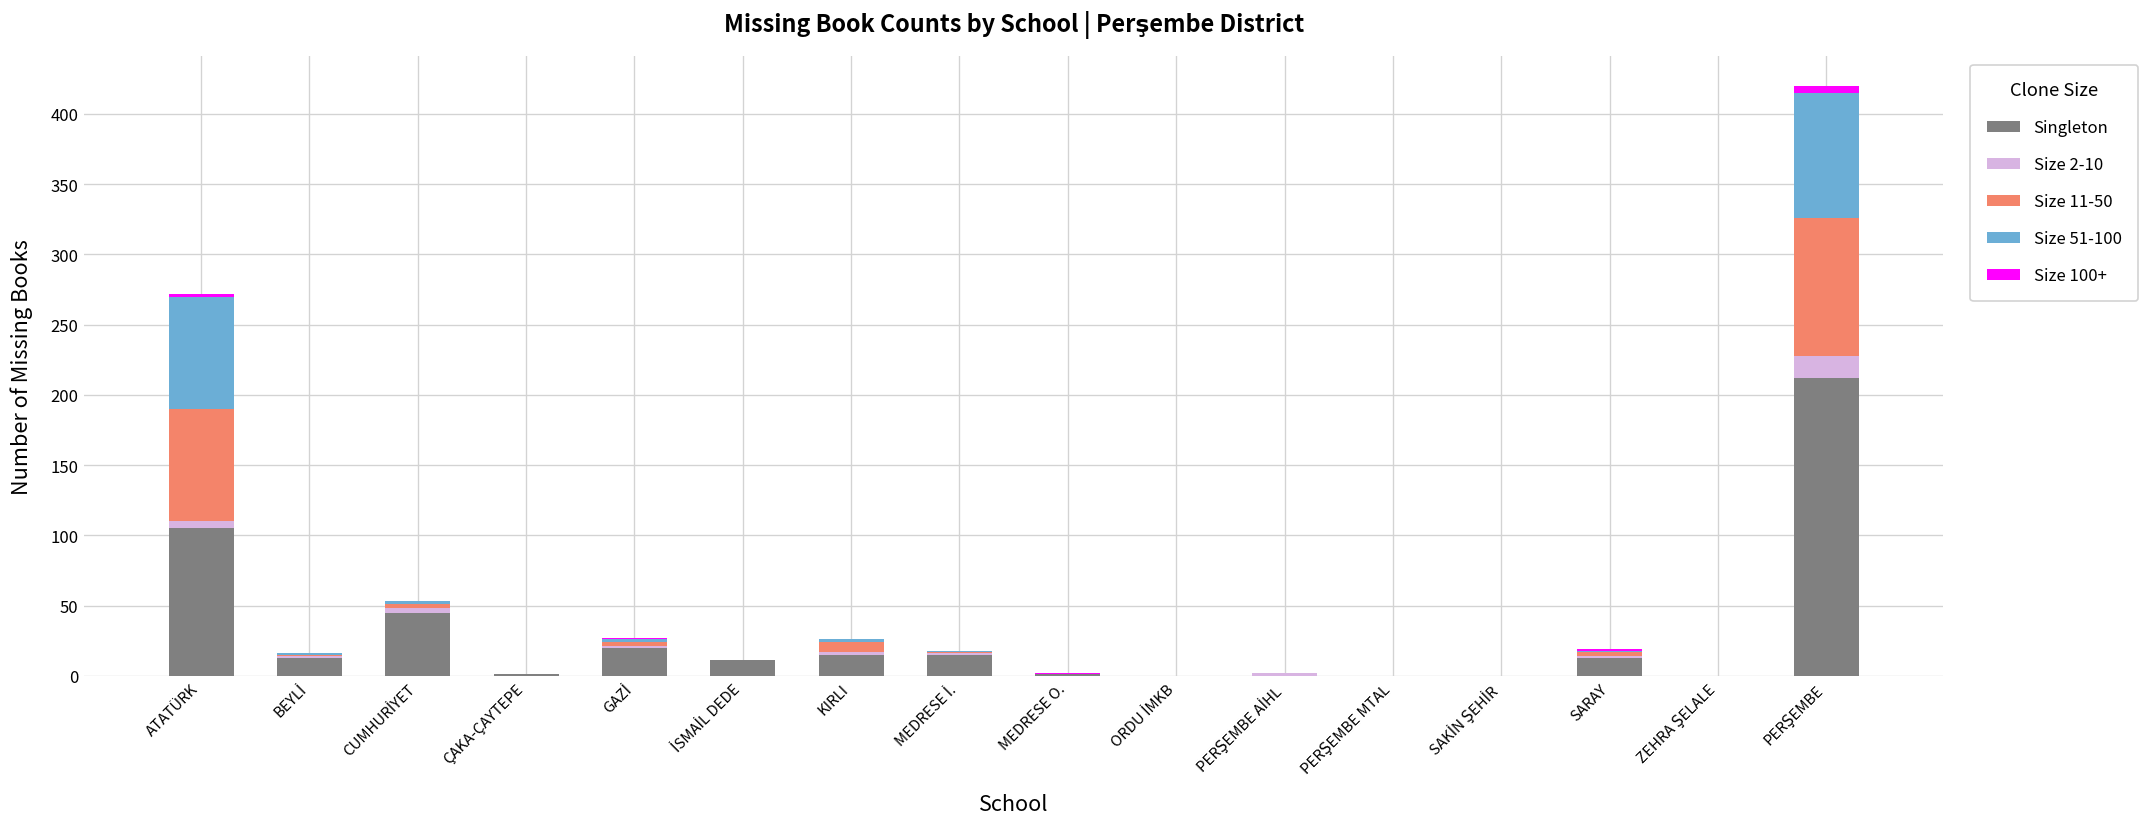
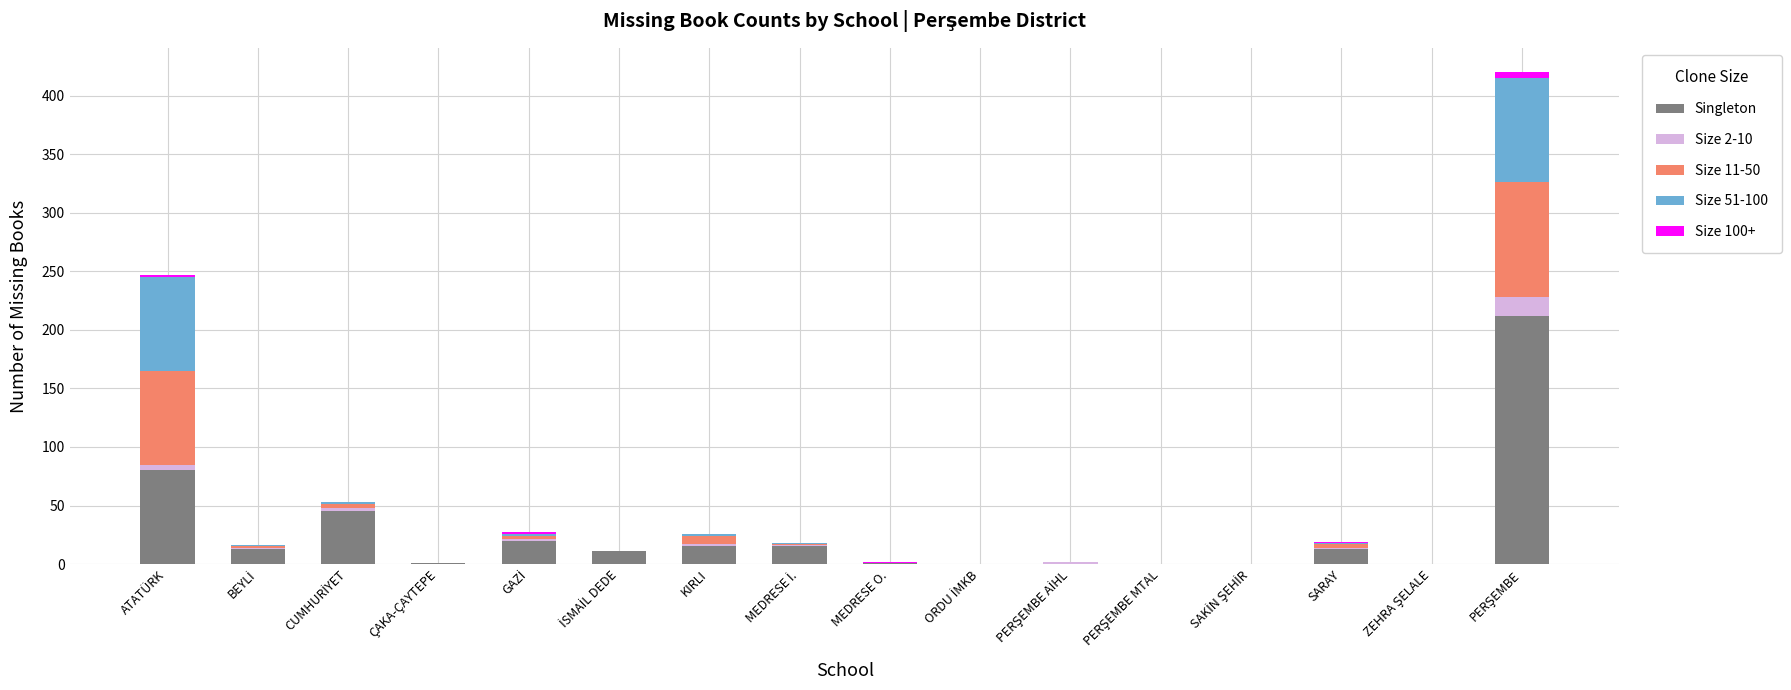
  {
    "Singleton": {
-     "ATATÜRK": 105,
+     "ATATÜRK": 80,
      "BEYLİ": 13,
      "CUMHURİYET": 45,
      "GAZİ": 20,
      "İSMAİL DEDE": 11,
      "KIRLI": 15,
      "MEDRESE İ.": 15,
      "ORDU İMKB": 0,
      "PERŞEMBE AİHL": 0,
      "PERŞEMBE MTAL": 0,
      "SAKİN ŞEHİR": 0,
      "SARAY": 13,
      "ZEHRA ŞELALE": 0,
      "PERŞEMBE": 212
    },
    "Size 2-10": {
      "ATATÜRK": 5,
      "CUMHURİYET": 3,
      "ÇAKA-ÇAYTEPE": 0,
      "İSMAİL DEDE": 0,
      "MEDRESE O.": 0,
      "ORDU İMKB": 0,
      "PERŞEMBE MTAL": 0,
      "SAKİN ŞEHİR": 0,
      "ZEHRA ŞELALE": 0,
      "PERŞEMBE": 16
    },
    "Size 11-50": {
      "ATATÜRK": 80,
      "CUMHURİYET": 3,
      "ÇAKA-ÇAYTEPE": 0,
      "GAZİ": 3,
      "İSMAİL DEDE": 0,
      "KIRLI": 7,
      "MEDRESE O.": 0,
      "ORDU İMKB": 0,
      "PERŞEMBE AİHL": 0,
      "PERŞEMBE MTAL": 0,
      "SAKİN ŞEHİR": 0,
      "SARAY": 3,
      "ZEHRA ŞELALE": 0,
      "PERŞEMBE": 98
    },
    "Size 51-100": {
      "ATATÜRK": 80,
      "ÇAKA-ÇAYTEPE": 0,
      "İSMAİL DEDE": 0,
      "MEDRESE O.": 0,
      "ORDU İMKB": 0,
      "PERŞEMBE AİHL": 0,
      "PERŞEMBE MTAL": 0,
      "SAKİN ŞEHİR": 0,
      "ZEHRA ŞELALE": 0,
      "PERŞEMBE": 89
    },
    "Size 100+": {
      "BEYLİ": 0,
      "CUMHURİYET": 0,
      "ÇAKA-ÇAYTEPE": 0,
      "İSMAİL DEDE": 0,
      "KIRLI": 0,
      "MEDRESE İ.": 0,
      "ORDU İMKB": 0,
      "PERŞEMBE AİHL": 0,
      "PERŞEMBE MTAL": 0,
      "SAKİN ŞEHİR": 0,
      "ZEHRA ŞELALE": 0,
      "PERŞEMBE": 5
    }
  }
